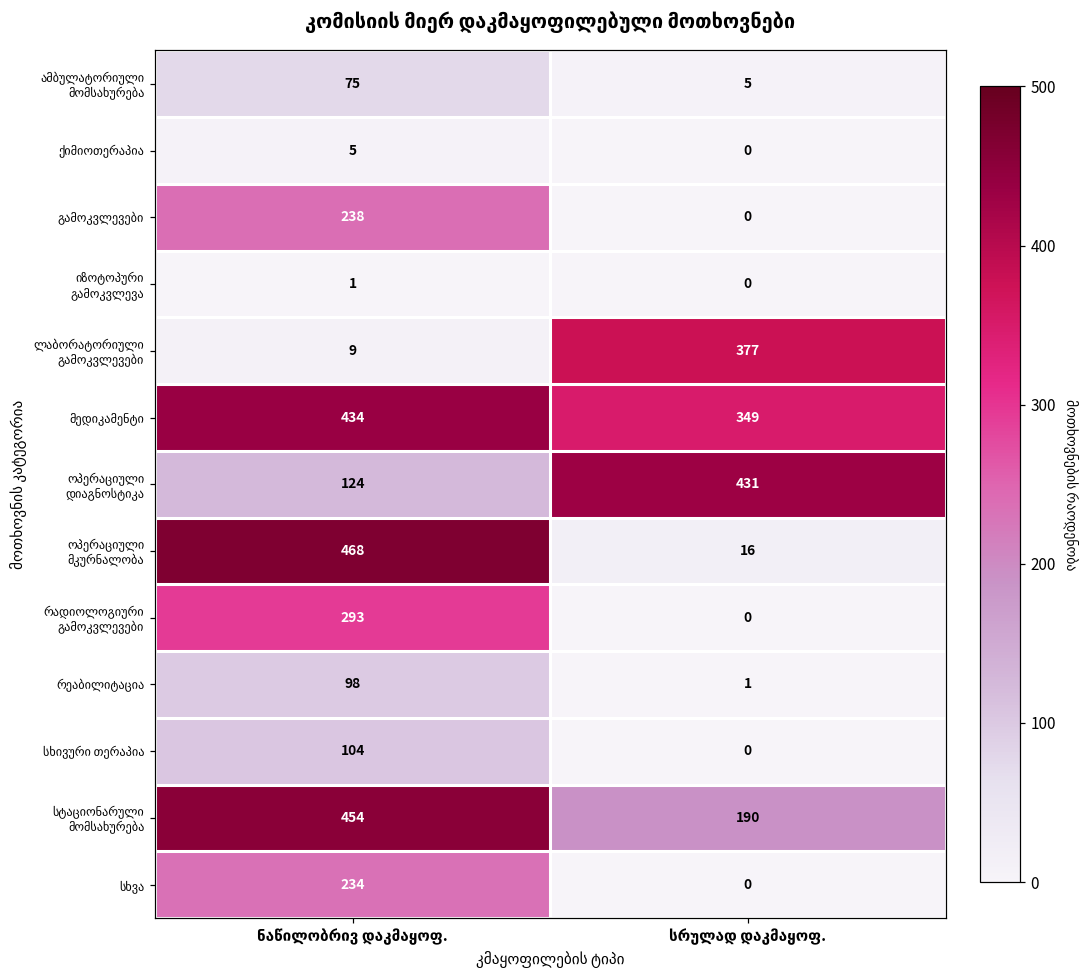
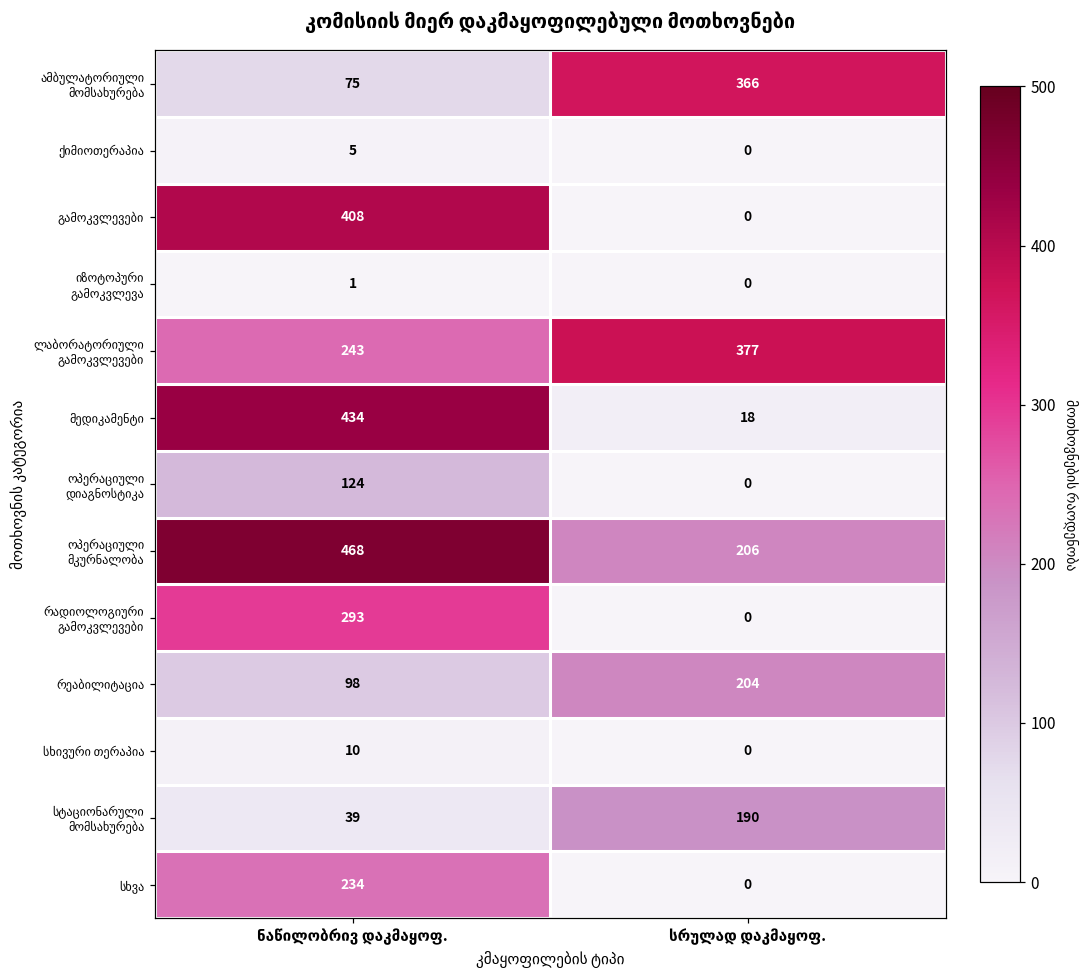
  {
    "ამბულატორიული მომსახურება": {
      "ნაწილობრივ დაკმაყოფ.": 75,
-     "სრულად დაკმაყოფ.": 5
+     "სრულად დაკმაყოფ.": 366
    },
    "ქიმიოთერაპია": {
      "ნაწილობრივ დაკმაყოფ.": 5,
      "სრულად დაკმაყოფ.": 0
    },
    "გამოკვლევები": {
-     "ნაწილობრივ დაკმაყოფ.": 238,
+     "ნაწილობრივ დაკმაყოფ.": 408,
      "სრულად დაკმაყოფ.": 0
    },
    "იზოტოპური გამოკვლევა": {
      "ნაწილობრივ დაკმაყოფ.": 1,
      "სრულად დაკმაყოფ.": 0
    },
    "ლაბორატორიული გამოკვლევები": {
-     "ნაწილობრივ დაკმაყოფ.": 9,
+     "ნაწილობრივ დაკმაყოფ.": 243,
      "სრულად დაკმაყოფ.": 377
    },
    "მედიკამენტი": {
      "ნაწილობრივ დაკმაყოფ.": 434,
-     "სრულად დაკმაყოფ.": 349
+     "სრულად დაკმაყოფ.": 18
    },
    "ოპერაციული დიაგნოსტიკა": {
      "ნაწილობრივ დაკმაყოფ.": 124,
-     "სრულად დაკმაყოფ.": 431
+     "სრულად დაკმაყოფ.": 0
    },
    "ოპერაციული მკურნალობა": {
      "ნაწილობრივ დაკმაყოფ.": 468,
-     "სრულად დაკმაყოფ.": 16
+     "სრულად დაკმაყოფ.": 206
    },
    "რადიოლოგიური გამოკვლევები": {
      "ნაწილობრივ დაკმაყოფ.": 293,
      "სრულად დაკმაყოფ.": 0
    },
    "რეაბილიტაცია": {
      "ნაწილობრივ დაკმაყოფ.": 98,
-     "სრულად დაკმაყოფ.": 1
+     "სრულად დაკმაყოფ.": 204
    },
    "სხივური თერაპია": {
-     "ნაწილობრივ დაკმაყოფ.": 104,
+     "ნაწილობრივ დაკმაყოფ.": 10,
      "სრულად დაკმაყოფ.": 0
    },
    "სტაციონარული მომსახურება": {
-     "ნაწილობრივ დაკმაყოფ.": 454,
+     "ნაწილობრივ დაკმაყოფ.": 39,
      "სრულად დაკმაყოფ.": 190
    },
    "სხვა": {
      "ნაწილობრივ დაკმაყოფ.": 234,
      "სრულად დაკმაყოფ.": 0
    }
  }
